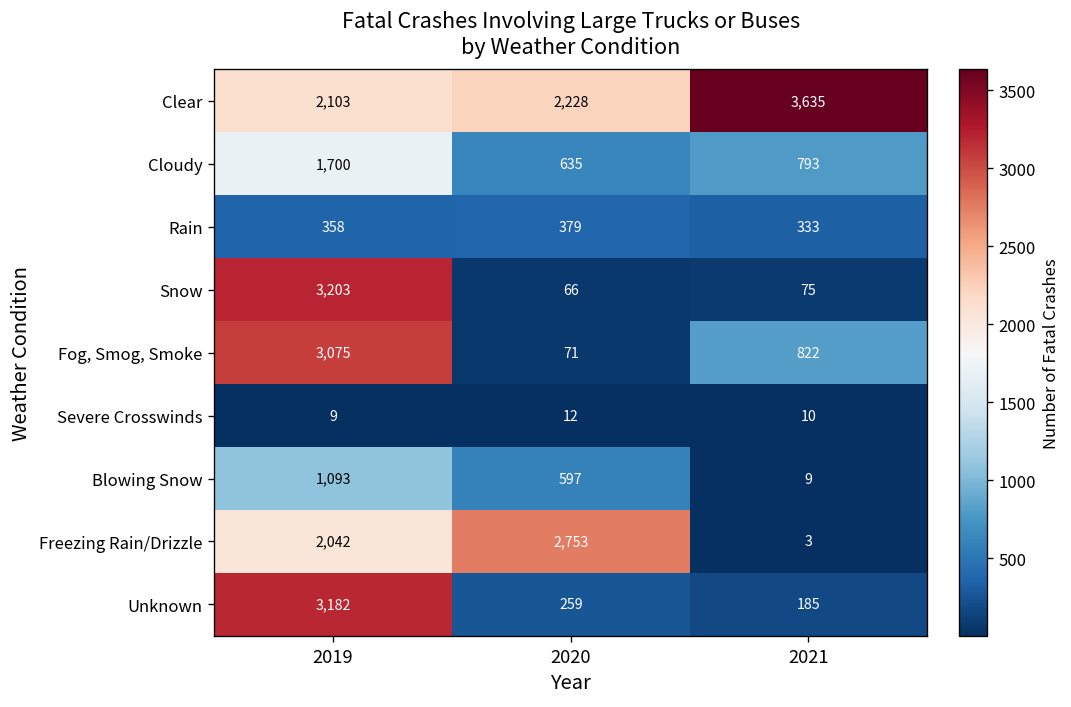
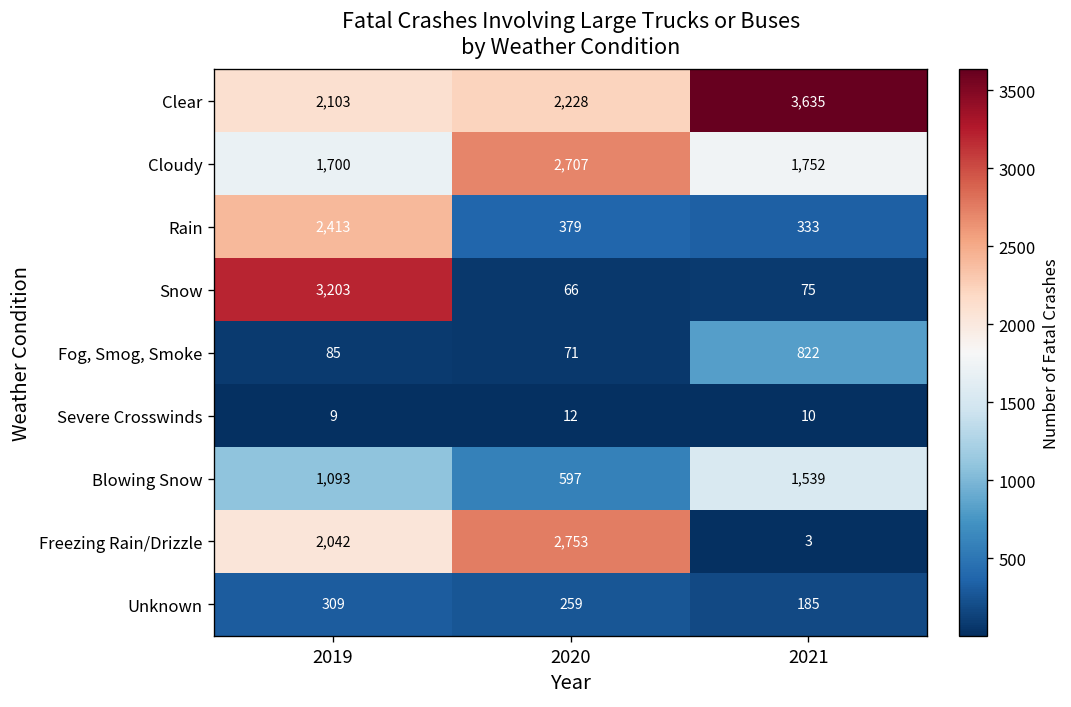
  {
    "Clear": {
      "2019": "2,103",
      "2020": "2,228",
      "2021": "3,635"
    },
    "Cloudy": {
      "2019": "1,700",
-     "2020": "635",
-     "2021": "793"
+     "2020": "2,707",
+     "2021": "1,752"
    },
    "Rain": {
-     "2019": "358",
+     "2019": "2,413",
      "2020": "379",
      "2021": "333"
    },
    "Snow": {
      "2019": "3,203",
      "2020": "66",
      "2021": "75"
    },
    "Fog, Smog, Smoke": {
-     "2019": "3,075",
+     "2019": "85",
      "2020": "71",
      "2021": "822"
    },
    "Severe Crosswinds": {
      "2019": "9",
      "2020": "12",
      "2021": "10"
    },
    "Blowing Snow": {
      "2019": "1,093",
      "2020": "597",
-     "2021": "9"
+     "2021": "1,539"
    },
    "Freezing Rain/Drizzle": {
      "2019": "2,042",
      "2020": "2,753",
      "2021": "3"
    },
    "Unknown": {
-     "2019": "3,182",
+     "2019": "309",
      "2020": "259",
      "2021": "185"
    }
  }
